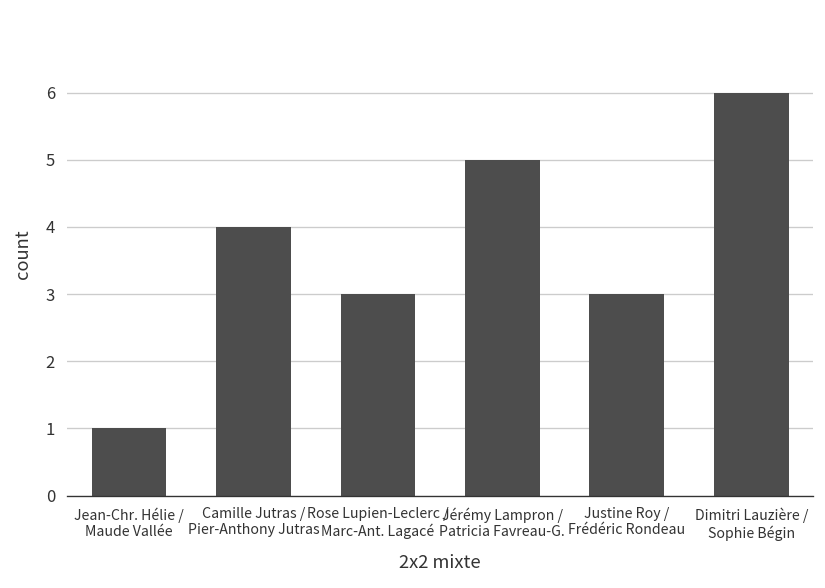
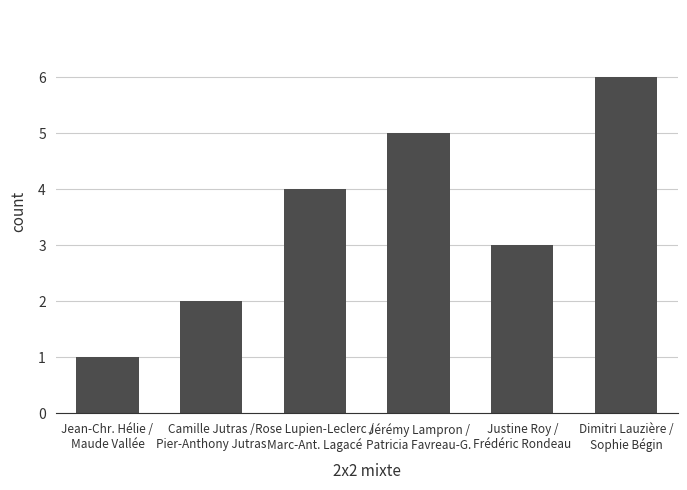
  {
    "Jean-Chr. Hélie / Maude Vallée": 1,
-   "Camille Jutras / Pier-Anthony Jutras": 4,
-   "Rose Lupien-Leclerc / Marc-Ant. Lagacé": 3,
+   "Camille Jutras / Pier-Anthony Jutras": 2,
+   "Rose Lupien-Leclerc / Marc-Ant. Lagacé": 4,
    "Jérémy Lampron / Patricia Favreau-G.": 5,
    "Justine Roy / Frédéric Rondeau": 3,
    "Dimitri Lauzière / Sophie Bégin": 6
  }
